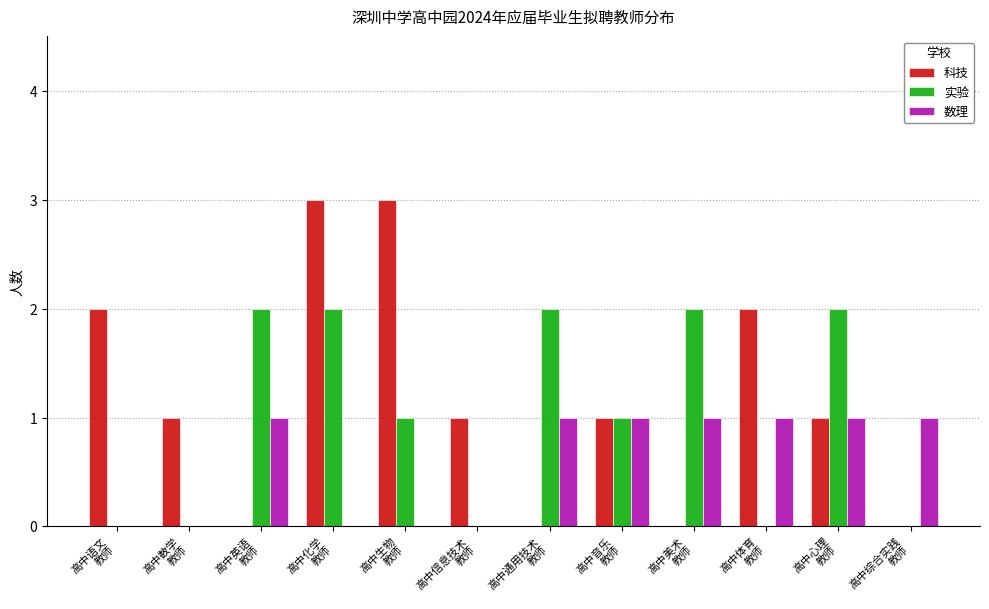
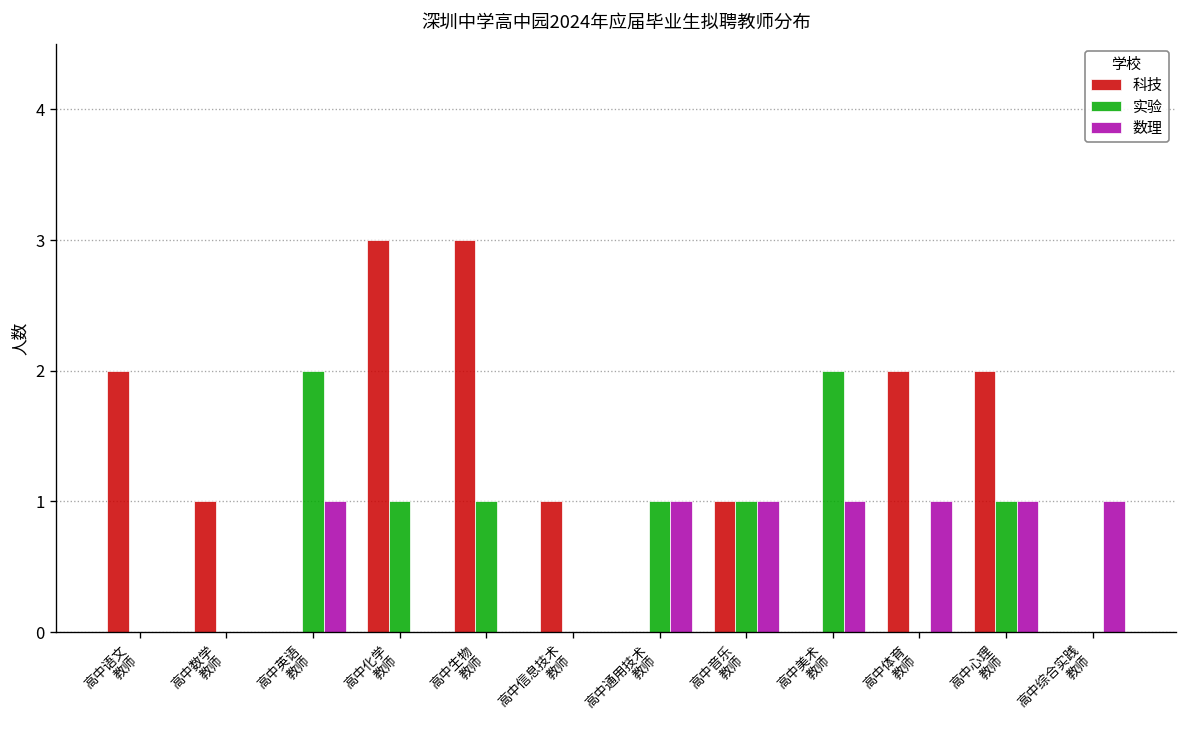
  {
    "科技": {
      "高中语文 教师": 2,
      "高中数学 教师": 1,
      "高中英语 教师": 0,
      "高中化学 教师": 3,
      "高中生物 教师": 3,
      "高中信息技术 教师": 1,
      "高中通用技术 教师": 0,
      "高中音乐 教师": 1,
      "高中美术 教师": 0,
      "高中体育 教师": 2,
-     "高中心理 教师": 1,
+     "高中心理 教师": 2,
      "高中综合实践 教师": 0
    },
    "实验": {
      "高中语文 教师": 0,
      "高中数学 教师": 0,
      "高中英语 教师": 2,
-     "高中化学 教师": 2,
+     "高中化学 教师": 1,
      "高中生物 教师": 1,
      "高中信息技术 教师": 0,
-     "高中通用技术 教师": 2,
+     "高中通用技术 教师": 1,
      "高中音乐 教师": 1,
      "高中美术 教师": 2,
      "高中体育 教师": 0,
-     "高中心理 教师": 2,
+     "高中心理 教师": 1,
      "高中综合实践 教师": 0
    },
    "数理": {
      "高中语文 教师": 0,
      "高中数学 教师": 0,
      "高中英语 教师": 1,
      "高中化学 教师": 0,
      "高中生物 教师": 0,
      "高中信息技术 教师": 0,
      "高中通用技术 教师": 1,
      "高中音乐 教师": 1,
      "高中美术 教师": 1,
      "高中体育 教师": 1,
      "高中心理 教师": 1,
      "高中综合实践 教师": 1
    }
  }
